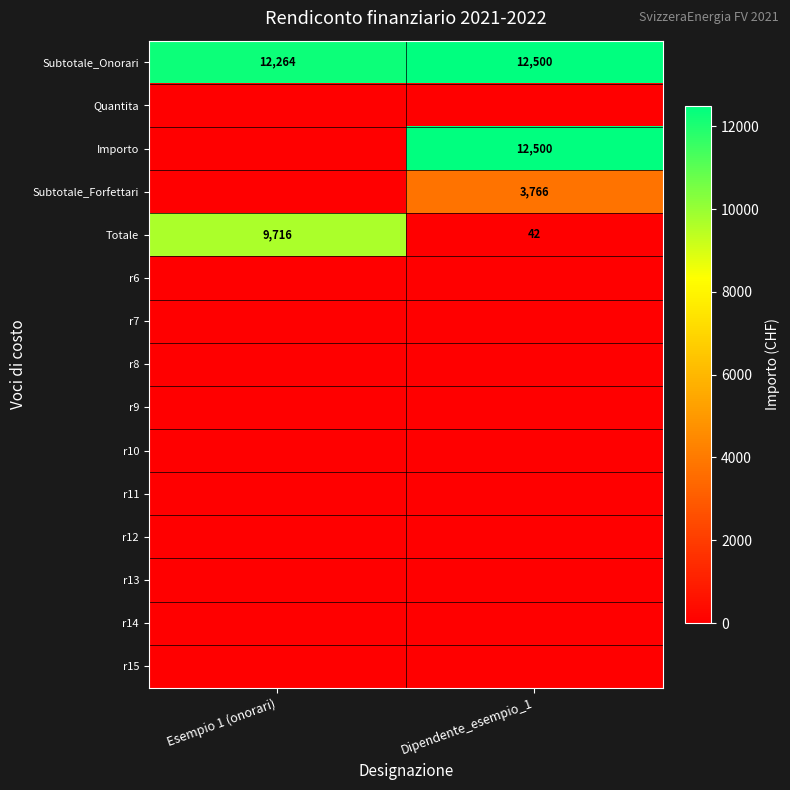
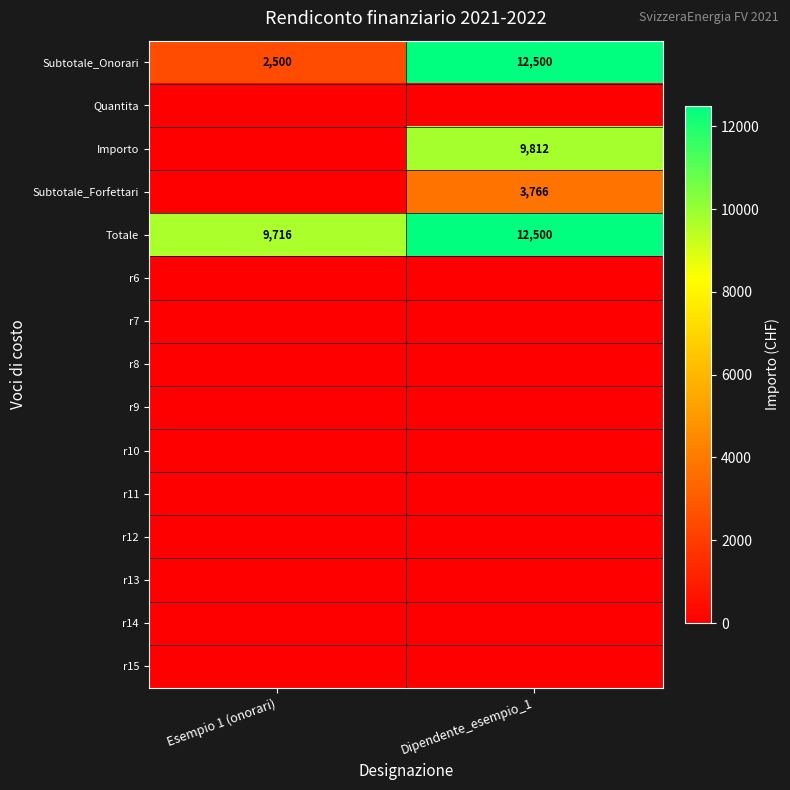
  {
    "Subtotale_Onorari": {
-     "Esempio 1 (onorari)": "12,264",
+     "Esempio 1 (onorari)": "2,500",
      "Dipendente_esempio_1": "12,500"
    },
    "Importo": {
-     "Dipendente_esempio_1": "12,500"
+     "Dipendente_esempio_1": "9,812"
    },
    "Subtotale_Forfettari": {
      "Dipendente_esempio_1": "3,766"
    },
    "Totale": {
      "Esempio 1 (onorari)": "9,716",
-     "Dipendente_esempio_1": "42"
+     "Dipendente_esempio_1": "12,500"
    }
  }
